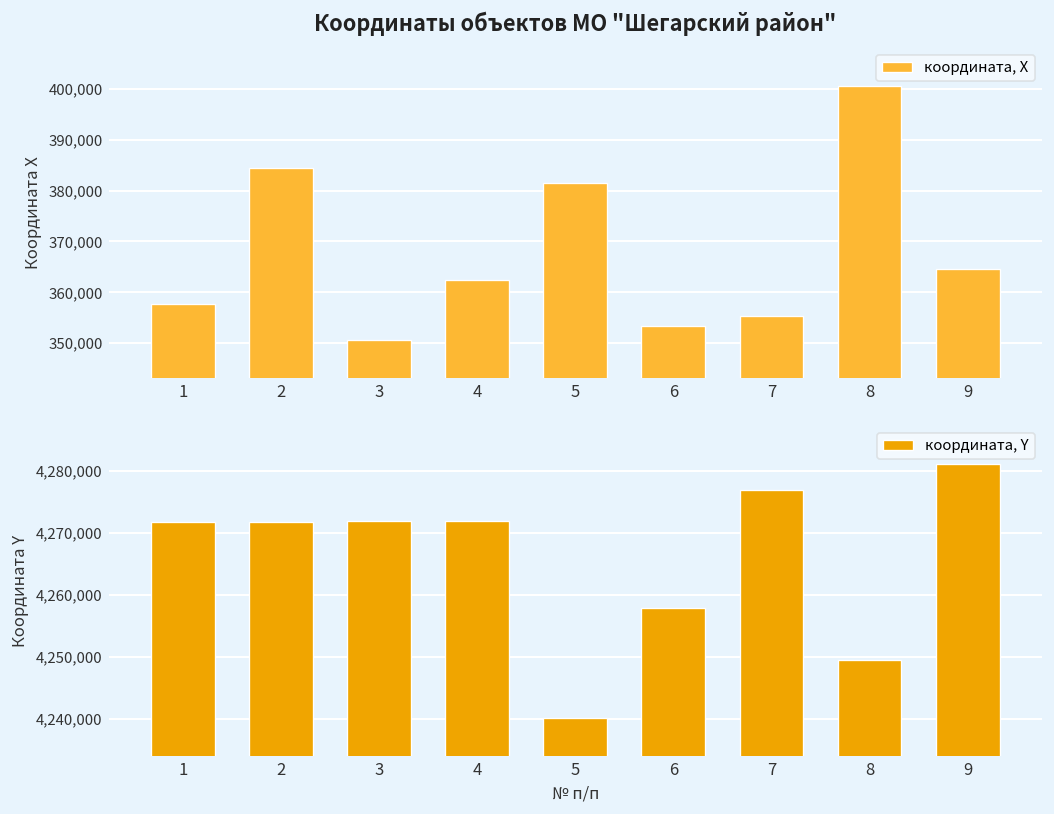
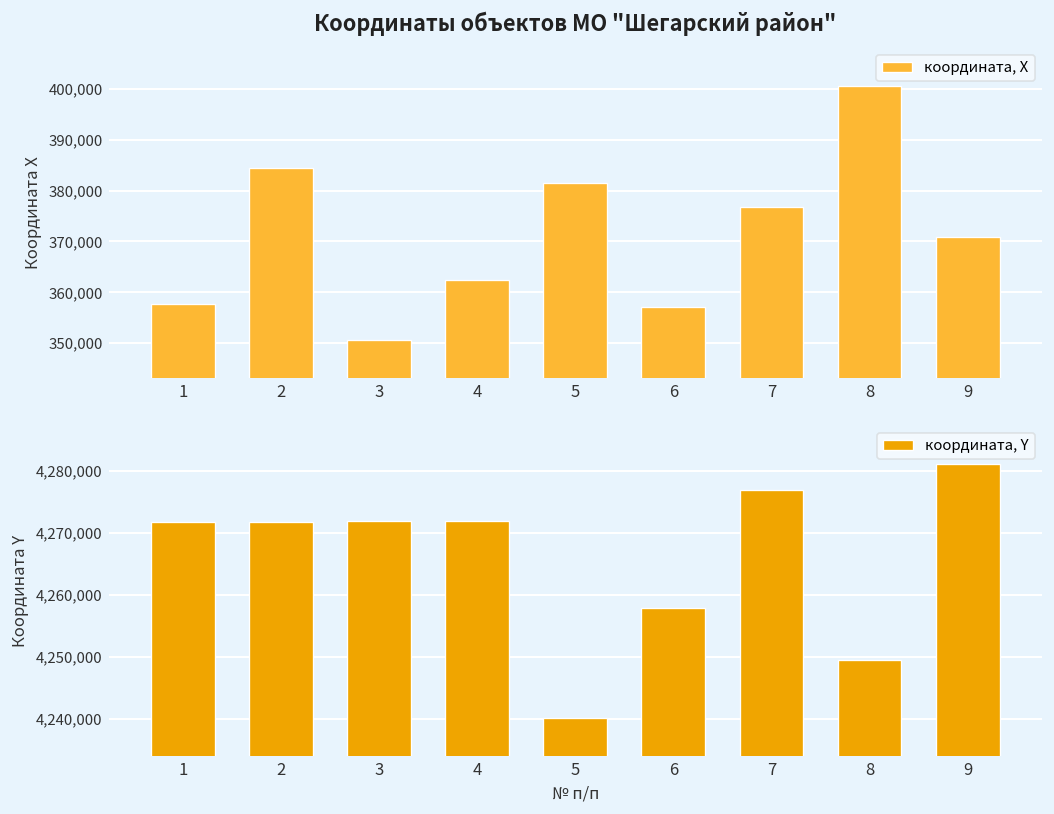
  {
    "Координаты объектов МО \"Шегарский район\"": {
      "1": "358,000",
      "2": "384,000",
      "3": "351,000",
      "4": "362,000",
      "5": "381,000",
-     "6": "353,000",
-     "7": "355,000",
+     "6": "357,000",
+     "7": "377,000",
      "8": "401,000",
-     "9": "365,000"
+     "9": "371,000"
    }
  }
